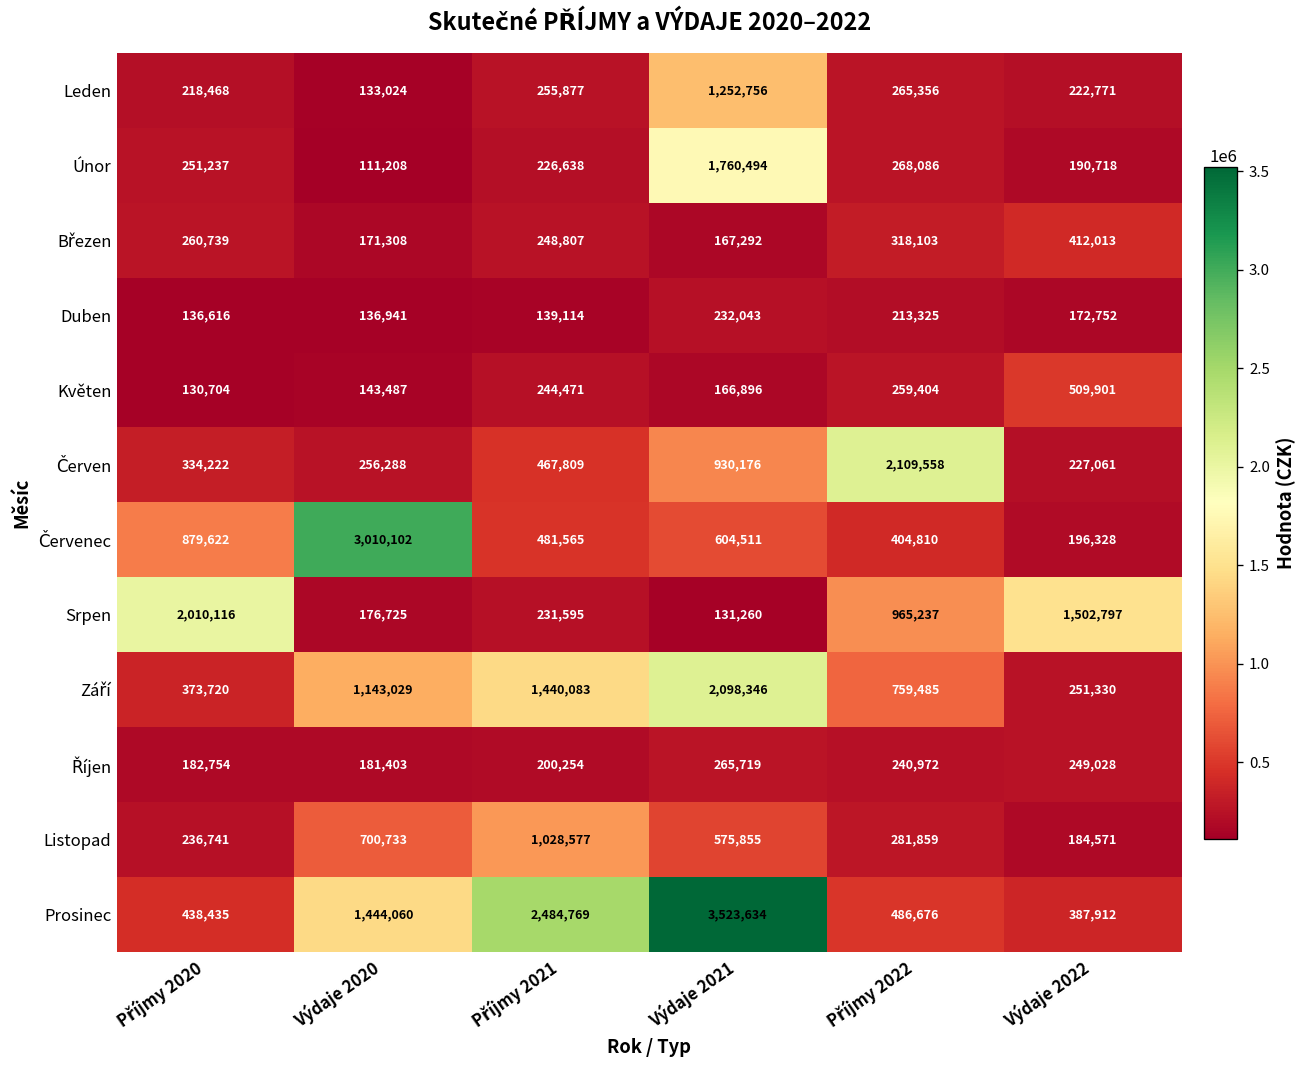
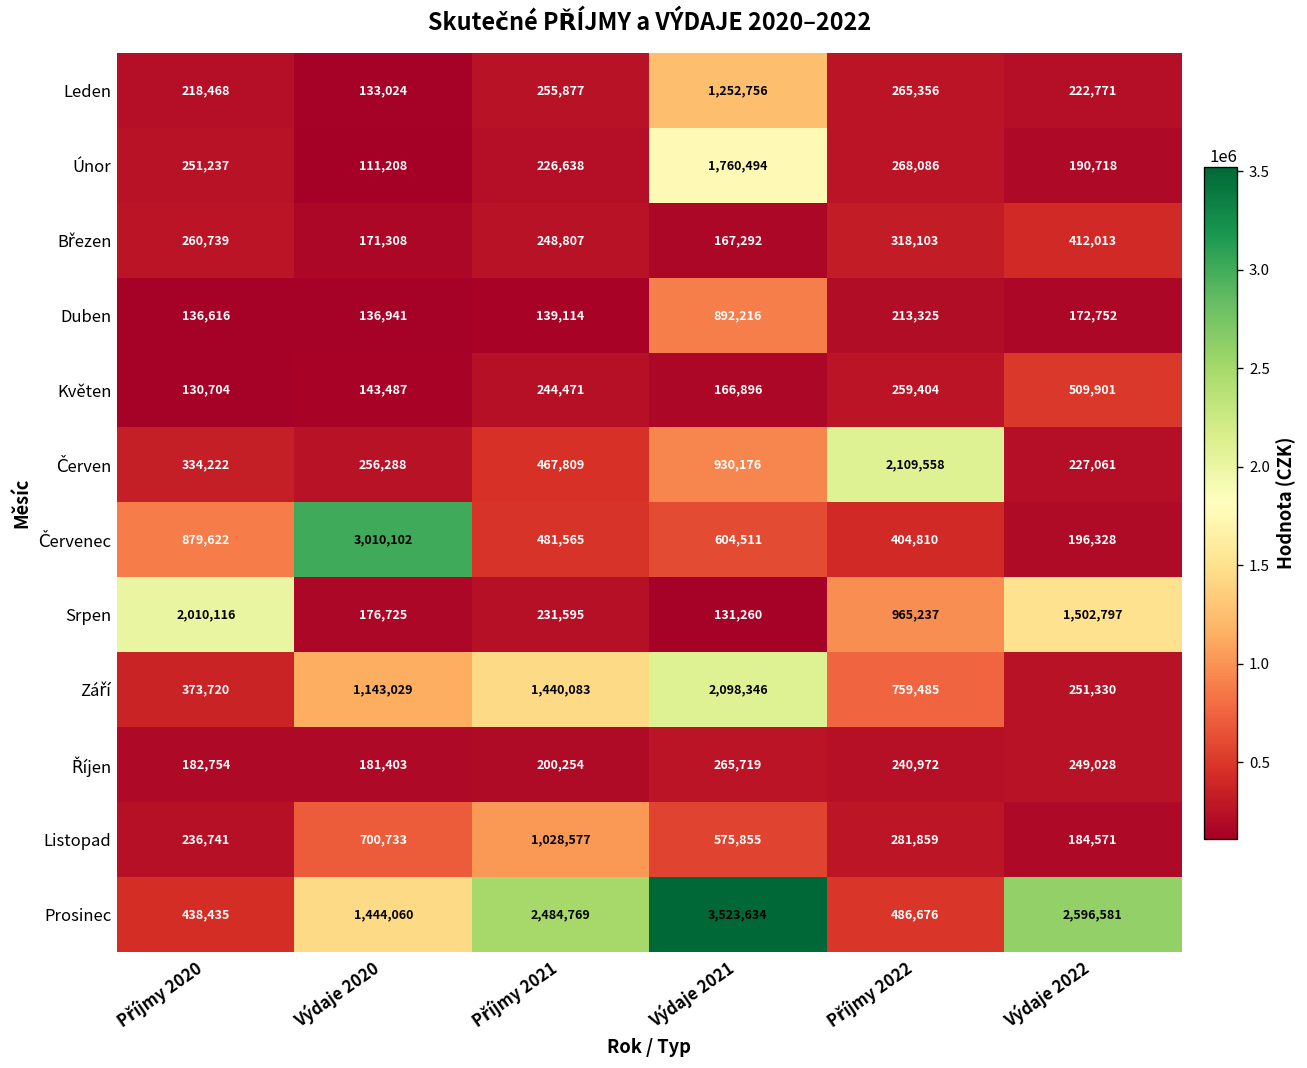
  {
    "Leden": {
      "Příjmy 2020": "218,468",
      "Výdaje 2020": "133,024",
      "Příjmy 2021": "255,877",
      "Výdaje 2021": "1,252,756",
      "Příjmy 2022": "265,356",
      "Výdaje 2022": "222,771"
    },
    "Únor": {
      "Příjmy 2020": "251,237",
      "Výdaje 2020": "111,208",
      "Příjmy 2021": "226,638",
      "Výdaje 2021": "1,760,494",
      "Příjmy 2022": "268,086",
      "Výdaje 2022": "190,718"
    },
    "Březen": {
      "Příjmy 2020": "260,739",
      "Výdaje 2020": "171,308",
      "Příjmy 2021": "248,807",
      "Výdaje 2021": "167,292",
      "Příjmy 2022": "318,103",
      "Výdaje 2022": "412,013"
    },
    "Duben": {
      "Příjmy 2020": "136,616",
      "Výdaje 2020": "136,941",
      "Příjmy 2021": "139,114",
-     "Výdaje 2021": "232,043",
+     "Výdaje 2021": "892,216",
      "Příjmy 2022": "213,325",
      "Výdaje 2022": "172,752"
    },
    "Květen": {
      "Příjmy 2020": "130,704",
      "Výdaje 2020": "143,487",
      "Příjmy 2021": "244,471",
      "Výdaje 2021": "166,896",
      "Příjmy 2022": "259,404",
      "Výdaje 2022": "509,901"
    },
    "Červen": {
      "Příjmy 2020": "334,222",
      "Výdaje 2020": "256,288",
      "Příjmy 2021": "467,809",
      "Výdaje 2021": "930,176",
      "Příjmy 2022": "2,109,558",
      "Výdaje 2022": "227,061"
    },
    "Červenec": {
      "Příjmy 2020": "879,622",
      "Výdaje 2020": "3,010,102",
      "Příjmy 2021": "481,565",
      "Výdaje 2021": "604,511",
      "Příjmy 2022": "404,810",
      "Výdaje 2022": "196,328"
    },
    "Srpen": {
      "Příjmy 2020": "2,010,116",
      "Výdaje 2020": "176,725",
      "Příjmy 2021": "231,595",
      "Výdaje 2021": "131,260",
      "Příjmy 2022": "965,237",
      "Výdaje 2022": "1,502,797"
    },
    "Září": {
      "Příjmy 2020": "373,720",
      "Výdaje 2020": "1,143,029",
      "Příjmy 2021": "1,440,083",
      "Výdaje 2021": "2,098,346",
      "Příjmy 2022": "759,485",
      "Výdaje 2022": "251,330"
    },
    "Říjen": {
      "Příjmy 2020": "182,754",
      "Výdaje 2020": "181,403",
      "Příjmy 2021": "200,254",
      "Výdaje 2021": "265,719",
      "Příjmy 2022": "240,972",
      "Výdaje 2022": "249,028"
    },
    "Listopad": {
      "Příjmy 2020": "236,741",
      "Výdaje 2020": "700,733",
      "Příjmy 2021": "1,028,577",
      "Výdaje 2021": "575,855",
      "Příjmy 2022": "281,859",
      "Výdaje 2022": "184,571"
    },
    "Prosinec": {
      "Příjmy 2020": "438,435",
      "Výdaje 2020": "1,444,060",
      "Příjmy 2021": "2,484,769",
      "Výdaje 2021": "3,523,634",
      "Příjmy 2022": "486,676",
-     "Výdaje 2022": "387,912"
+     "Výdaje 2022": "2,596,581"
    }
  }
